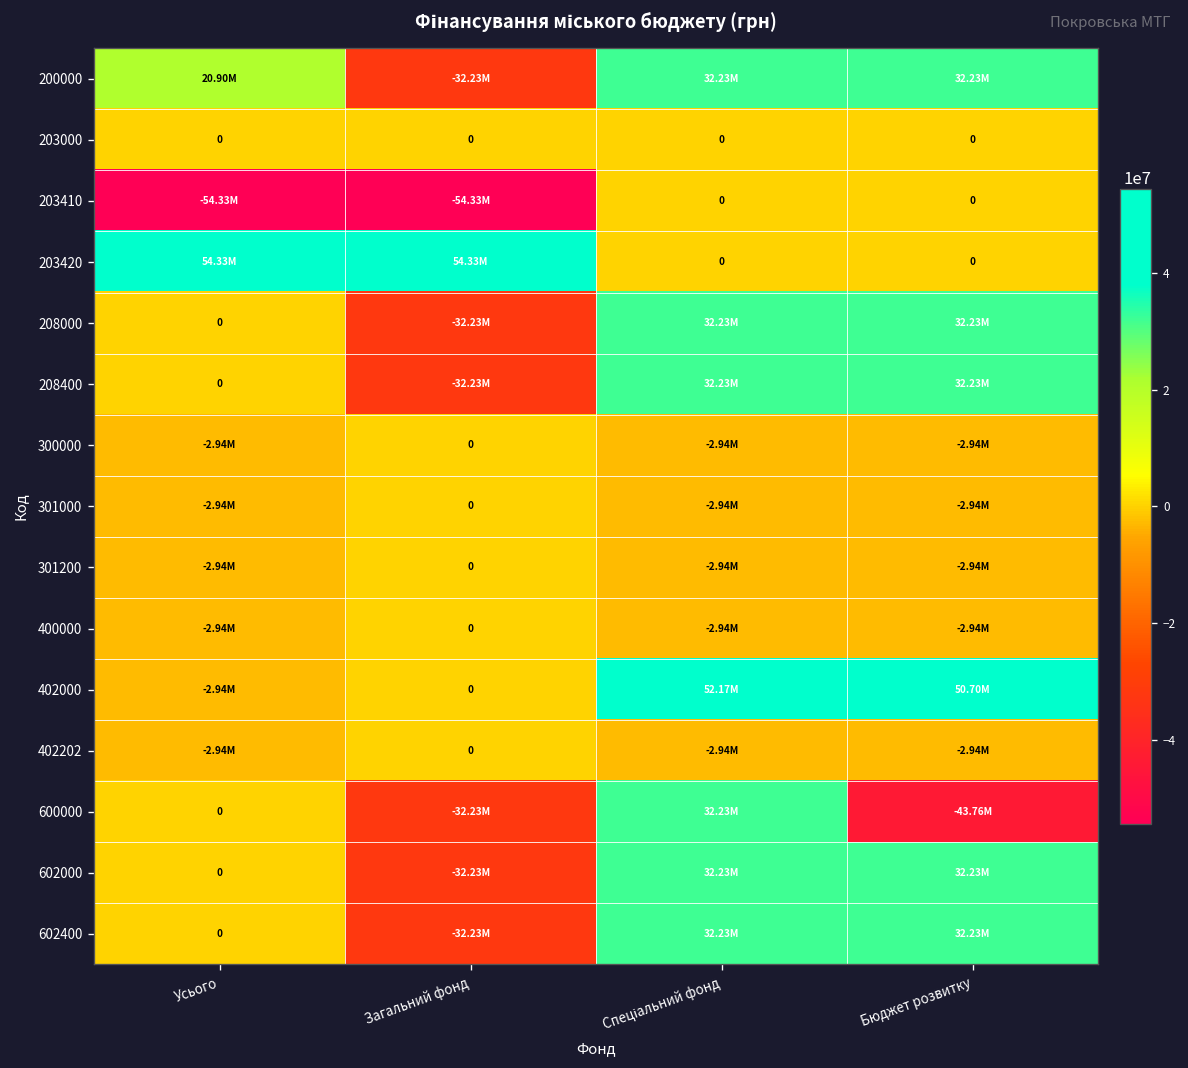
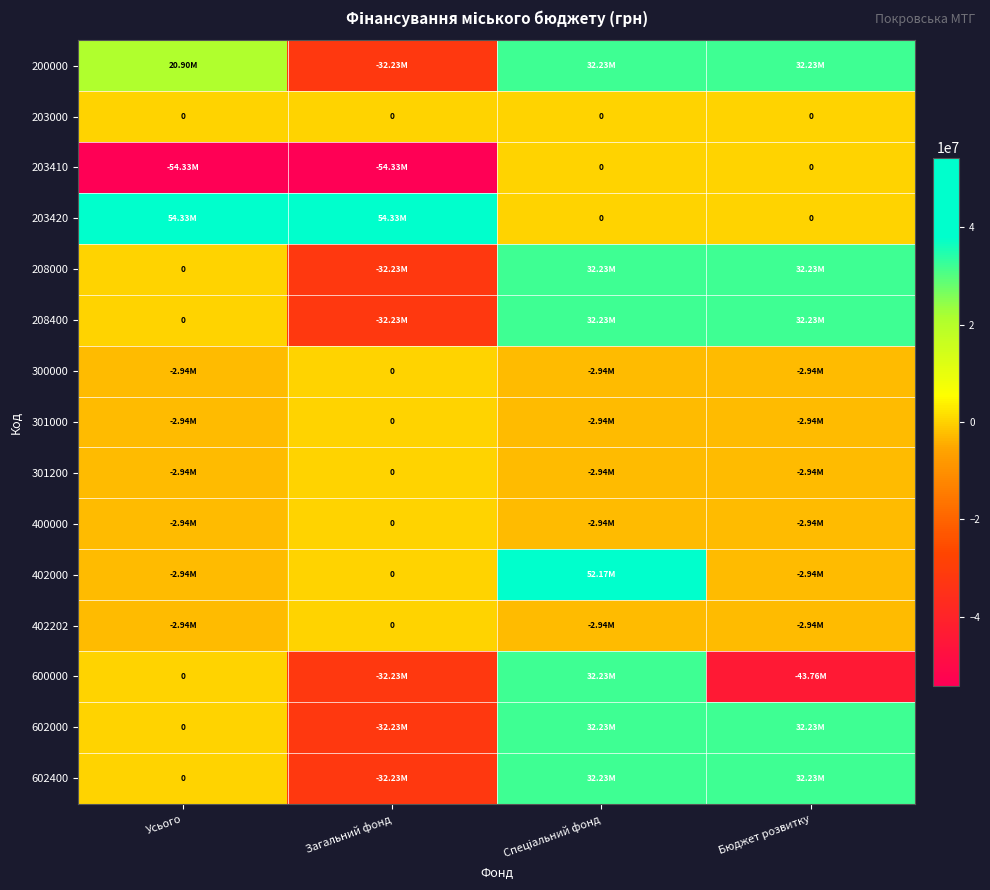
  {
    "200000": {
      "Усього": "20.90M",
      "Загальний фонд": "-32.23M",
      "Спеціальний фонд": "32.23M",
      "Бюджет розвитку": "32.23M"
    },
    "203000": {
      "Усього": "0",
      "Загальний фонд": "0",
      "Спеціальний фонд": "0",
      "Бюджет розвитку": "0"
    },
    "203410": {
      "Усього": "-54.33M",
      "Загальний фонд": "-54.33M",
      "Спеціальний фонд": "0",
      "Бюджет розвитку": "0"
    },
    "203420": {
      "Усього": "54.33M",
      "Загальний фонд": "54.33M",
      "Спеціальний фонд": "0",
      "Бюджет розвитку": "0"
    },
    "208000": {
      "Усього": "0",
      "Загальний фонд": "-32.23M",
      "Спеціальний фонд": "32.23M",
      "Бюджет розвитку": "32.23M"
    },
    "208400": {
      "Усього": "0",
      "Загальний фонд": "-32.23M",
      "Спеціальний фонд": "32.23M",
      "Бюджет розвитку": "32.23M"
    },
    "300000": {
      "Усього": "-2.94M",
      "Загальний фонд": "0",
      "Спеціальний фонд": "-2.94M",
      "Бюджет розвитку": "-2.94M"
    },
    "301000": {
      "Усього": "-2.94M",
      "Загальний фонд": "0",
      "Спеціальний фонд": "-2.94M",
      "Бюджет розвитку": "-2.94M"
    },
    "301200": {
      "Усього": "-2.94M",
      "Загальний фонд": "0",
      "Спеціальний фонд": "-2.94M",
      "Бюджет розвитку": "-2.94M"
    },
    "400000": {
      "Усього": "-2.94M",
      "Загальний фонд": "0",
      "Спеціальний фонд": "-2.94M",
      "Бюджет розвитку": "-2.94M"
    },
    "402000": {
      "Усього": "-2.94M",
      "Загальний фонд": "0",
      "Спеціальний фонд": "52.17M",
-     "Бюджет розвитку": "50.70M"
+     "Бюджет розвитку": "-2.94M"
    },
    "402202": {
      "Усього": "-2.94M",
      "Загальний фонд": "0",
      "Спеціальний фонд": "-2.94M",
      "Бюджет розвитку": "-2.94M"
    },
    "600000": {
      "Усього": "0",
      "Загальний фонд": "-32.23M",
      "Спеціальний фонд": "32.23M",
      "Бюджет розвитку": "-43.76M"
    },
    "602000": {
      "Усього": "0",
      "Загальний фонд": "-32.23M",
      "Спеціальний фонд": "32.23M",
      "Бюджет розвитку": "32.23M"
    },
    "602400": {
      "Усього": "0",
      "Загальний фонд": "-32.23M",
      "Спеціальний фонд": "32.23M",
      "Бюджет розвитку": "32.23M"
    }
  }
